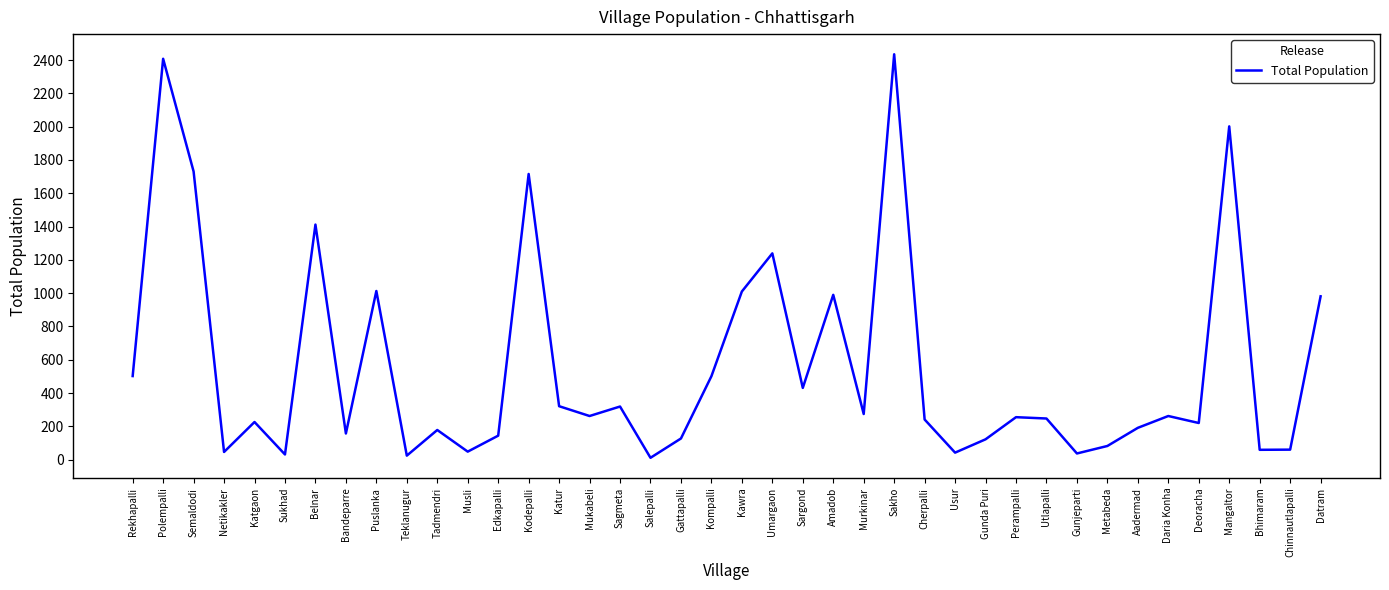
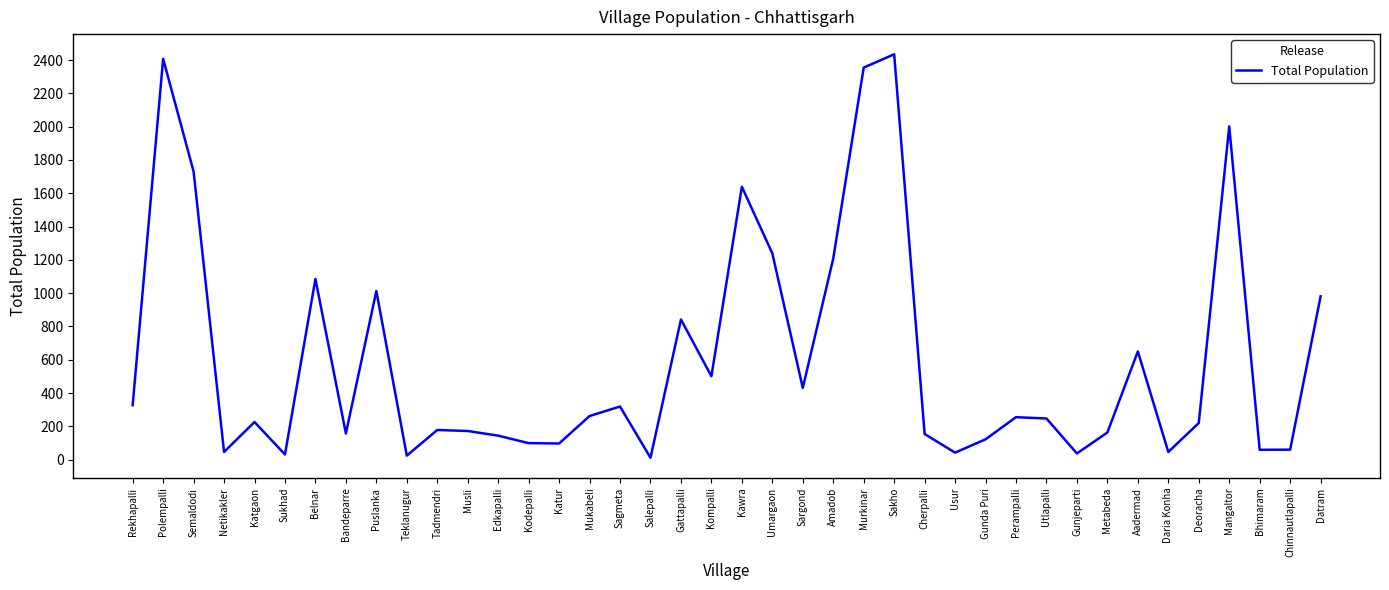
  {
-   "Rekhapalli": 500,
+   "Rekhapalli": 330,
    "Polempalli": 2410,
    "Semaldodi": 1730,
    "Netikakler": 50,
    "Katgaon": 230,
    "Sukhad": 30,
-   "Belnar": 1410,
+   "Belnar": 1090,
    "Bandeparre": 160,
    "Puslanka": 1010,
    "Teklanugur": 20,
    "Tadmendri": 180,
-   "Musli": 50,
+   "Musli": 170,
    "Edkapalli": 140,
-   "Kodepalli": 1720,
-   "Katur": 320,
+   "Kodepalli": 100,
+   "Katur": 100,
    "Mukabeli": 260,
    "Sagmeta": 320,
    "Salepalli": 10,
-   "Gattapalli": 130,
+   "Gattapalli": 840,
    "Kompalli": 500,
-   "Kawra": 1010,
+   "Kawra": 1640,
    "Umargaon": 1240,
    "Sargond": 430,
-   "Amadob": 990,
-   "Murkinar": 270,
+   "Amadob": 1210,
+   "Murkinar": 2360,
    "Sakho": 2440,
-   "Cherpalli": 240,
+   "Cherpalli": 150,
    "Usur": 40,
    "Gunda Puri": 120,
    "Perampalli": 260,
    "Utlapalli": 250,
    "Gunjeparti": 40,
-   "Metabeda": 80,
-   "Aadermad": 190,
-   "Daria Konha": 260,
+   "Metabeda": 160,
+   "Aadermad": 650,
+   "Daria Konha": 50,
    "Deoracha": 220,
    "Mangaltor": 2000,
    "Bhimaram": 60,
    "Chinnautlapalli": 60,
    "Datram": 980
  }
